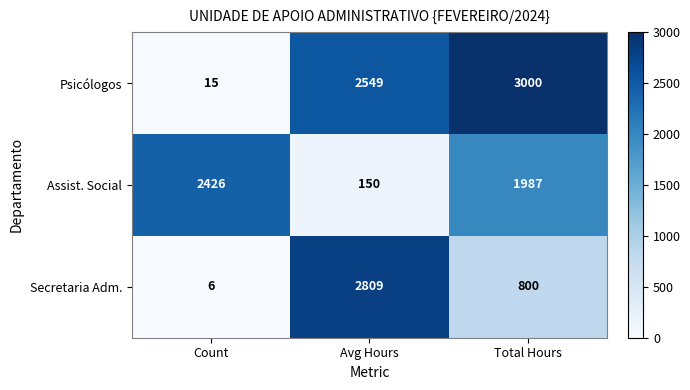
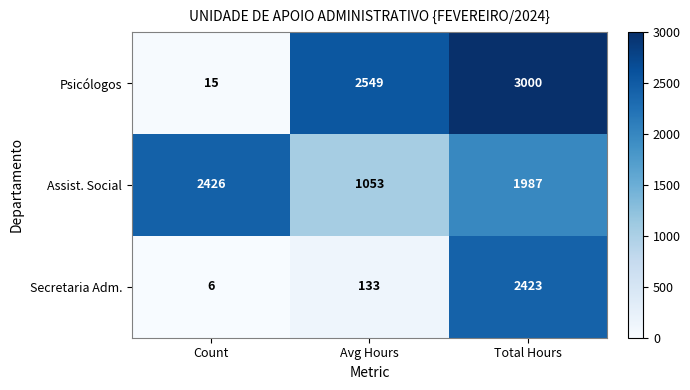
  {
    "Psicólogos": {
      "Count": 15,
      "Avg Hours": 2549,
      "Total Hours": 3000
    },
    "Assist. Social": {
      "Count": 2426,
-     "Avg Hours": 150,
+     "Avg Hours": 1053,
      "Total Hours": 1987
    },
    "Secretaria Adm.": {
      "Count": 6,
-     "Avg Hours": 2809,
-     "Total Hours": 800
+     "Avg Hours": 133,
+     "Total Hours": 2423
    }
  }
